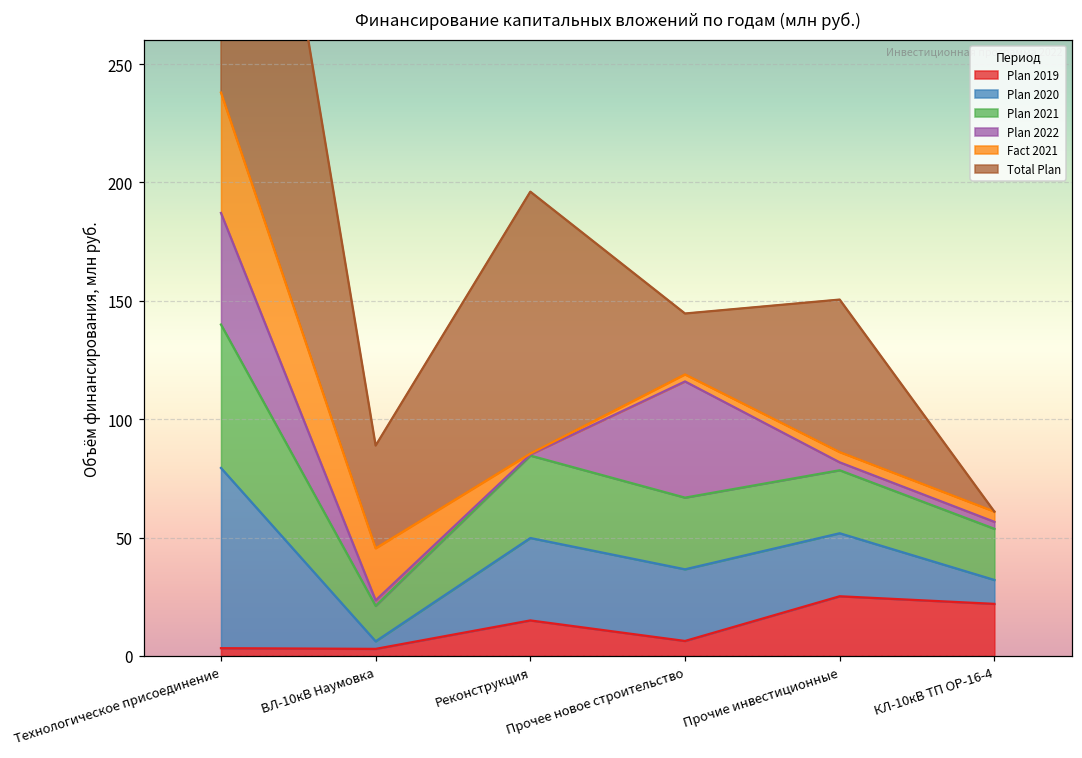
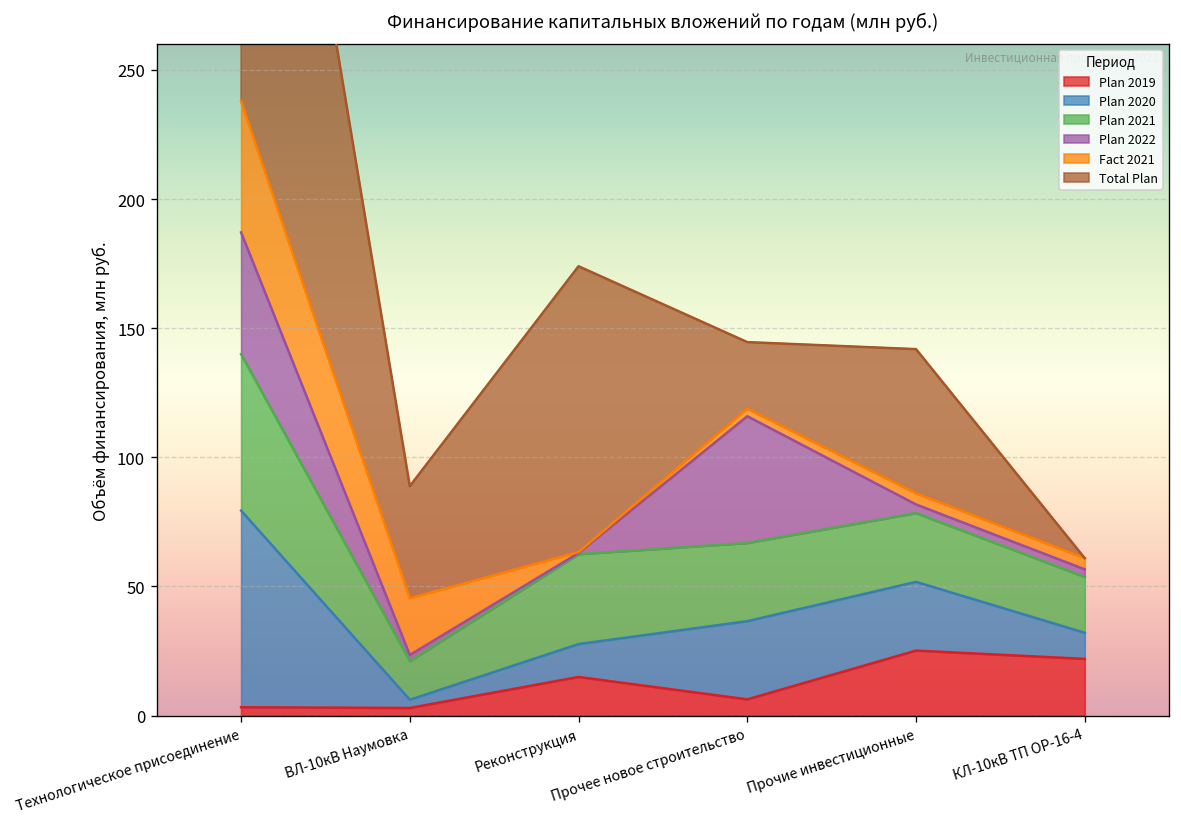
  {
    "Plan 2019": {
      "Технологическое присоединение": 3,
      "ВЛ-10кВ Наумовка": 3,
      "Реконструкция": 15,
      "Прочее новое строительство": 6,
      "Прочие инвестиционные": 25,
      "КЛ-10кВ ТП ОР-16-4": 22
    },
    "Plan 2020": {
      "Технологическое присоединение": 76,
      "ВЛ-10кВ Наумовка": 3,
-     "Реконструкция": 35,
+     "Реконструкция": 13,
      "Прочее новое строительство": 30,
      "Прочие инвестиционные": 27,
      "КЛ-10кВ ТП ОР-16-4": 10
    },
    "Plan 2021": {
      "Технологическое присоединение": 61,
      "ВЛ-10кВ Наумовка": 15,
      "Прочее новое строительство": 30,
      "Прочие инвестиционные": 27,
      "КЛ-10кВ ТП ОР-16-4": 22
    },
    "Plan 2022": {
      "Технологическое присоединение": 47,
      "ВЛ-10кВ Наумовка": 2,
      "Прочее новое строительство": 49,
      "Прочие инвестиционные": 3,
      "КЛ-10кВ ТП ОР-16-4": 3
    },
    "Fact 2021": {
      "Технологическое присоединение": 51,
      "ВЛ-10кВ Наумовка": 22,
      "Прочее новое строительство": 3,
      "Прочие инвестиционные": 4
    },
    "Total Plan": {
      "ВЛ-10кВ Наумовка": 43,
      "Реконструкция": 111,
      "Прочее новое строительство": 26,
-     "Прочие инвестиционные": 64
+     "Прочие инвестиционные": 56
    }
  }
